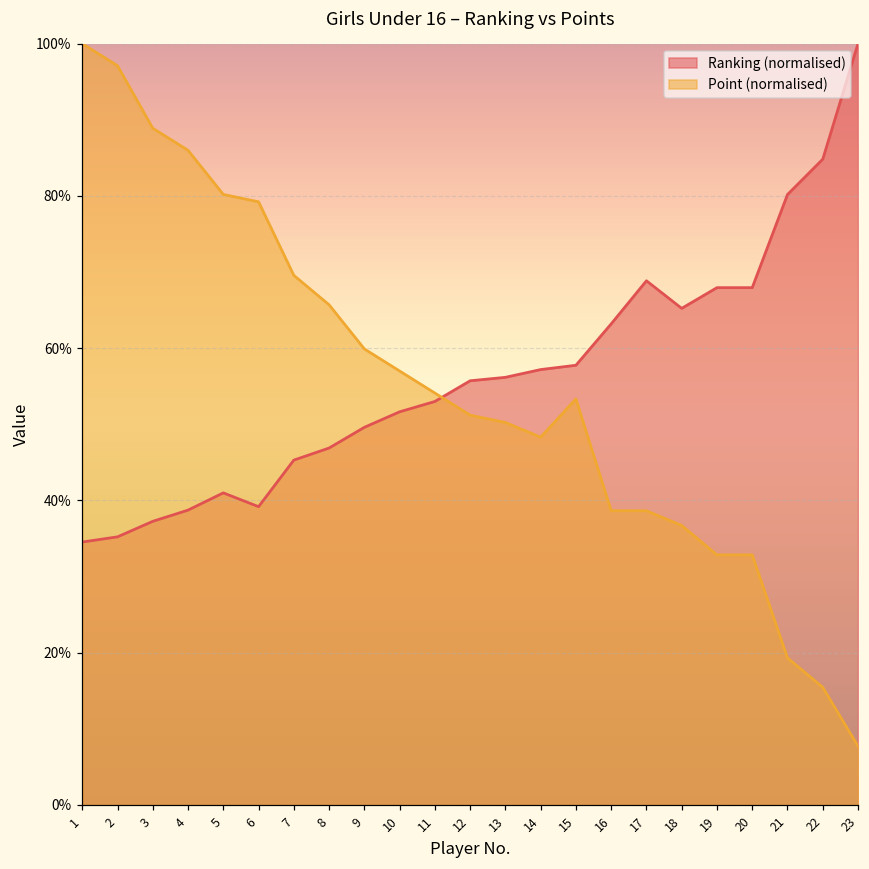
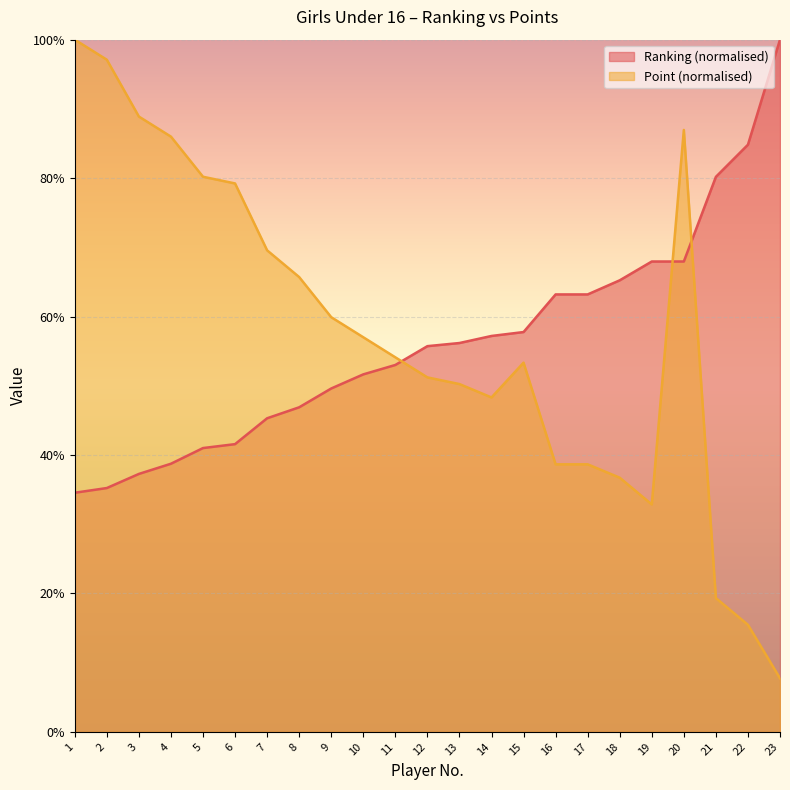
  {
    "Ranking (normalised)": {
      "1": "35%",
      "2": "35%",
      "3": "37%",
      "4": "39%",
      "5": "41%",
-     "6": "39%",
+     "6": "42%",
      "7": "45%",
      "8": "47%",
      "9": "50%",
      "10": "52%",
      "11": "53%",
      "12": "56%",
      "13": "56%",
      "14": "57%",
      "15": "58%",
      "16": "63%",
-     "17": "69%",
+     "17": "63%",
      "18": "65%",
      "19": "68%",
      "20": "68%",
      "21": "80%",
      "22": "85%",
      "23": "100%"
    },
    "Point (normalised)": {
      "1": "100%",
      "2": "97%",
      "3": "89%",
      "4": "86%",
      "5": "80%",
      "6": "79%",
      "7": "70%",
      "8": "66%",
      "9": "60%",
      "10": "57%",
      "11": "54%",
      "12": "51%",
      "13": "50%",
      "14": "48%",
      "15": "53%",
      "16": "39%",
      "17": "39%",
      "18": "37%",
      "19": "33%",
-     "20": "33%",
+     "20": "87%",
      "21": "19%",
      "22": "15%",
      "23": "8%"
    }
  }
